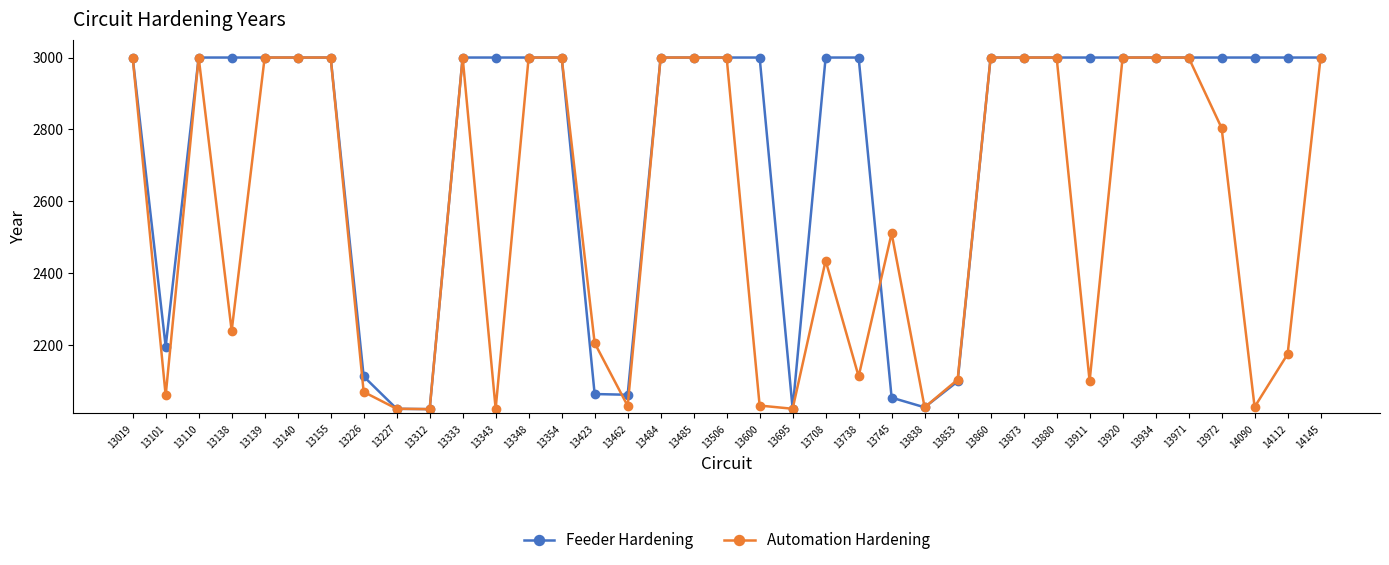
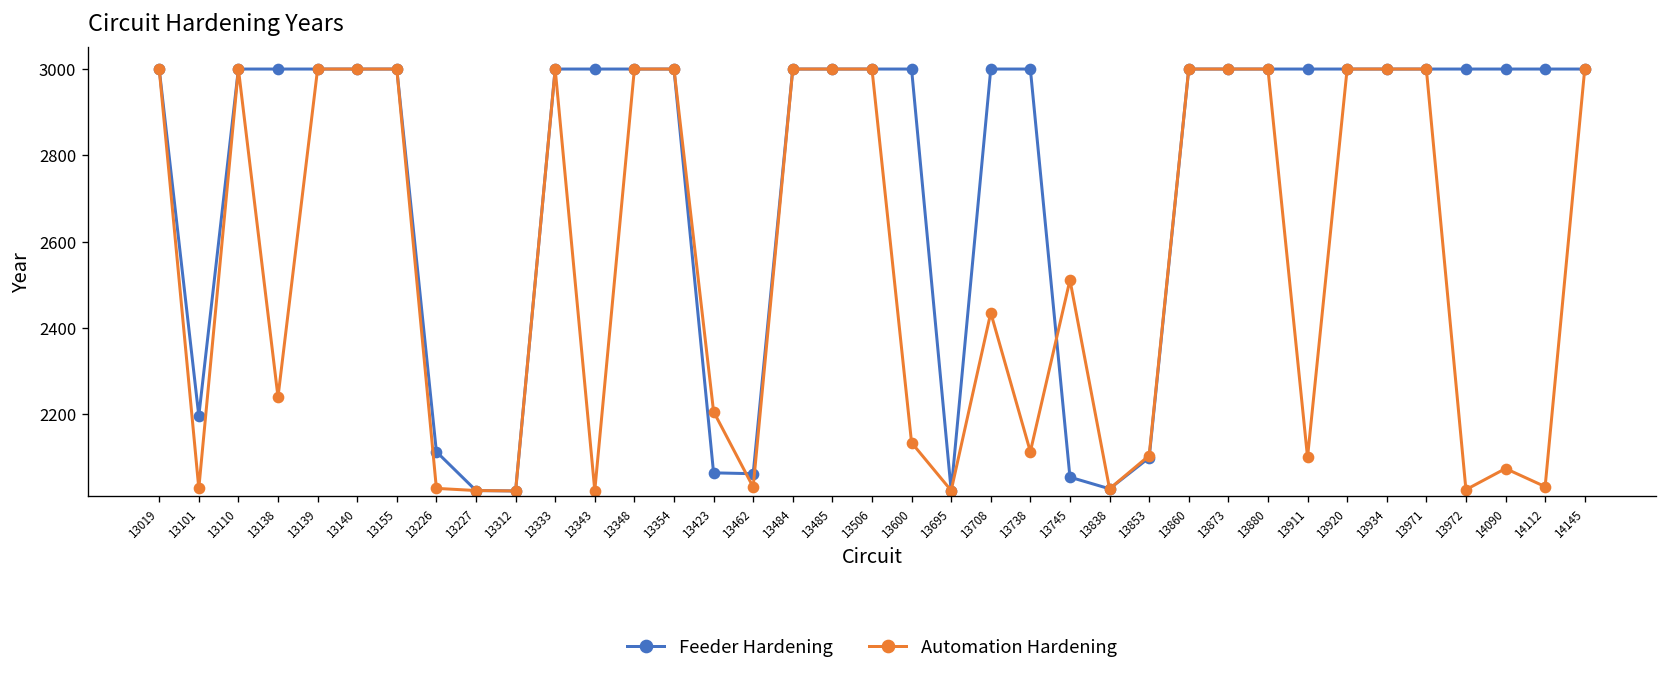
  {
    "Feeder Hardening": {
      "13101": 2200,
      "13138": 3000,
      "13226": 2110,
      "13343": 3000,
      "13423": 2060,
      "13462": 2060,
      "13600": 3000,
      "13708": 3000,
      "13738": 3000,
      "13745": 2050,
      "13911": 3000,
      "13972": 3000,
      "14090": 3000,
      "14112": 3000
    },
    "Automation Hardening": {
-     "13101": 2060,
+     "13101": 2030,
      "13138": 2240,
-     "13226": 2070,
+     "13226": 2030,
      "13343": 2020,
      "13423": 2210,
      "13462": 2030,
-     "13600": 2030,
+     "13600": 2130,
      "13708": 2440,
      "13738": 2110,
      "13745": 2510,
      "13911": 2100,
-     "13972": 2800,
-     "14090": 2030,
-     "14112": 2180
+     "13972": 2030,
+     "14090": 2070,
+     "14112": 2030
    }
  }
